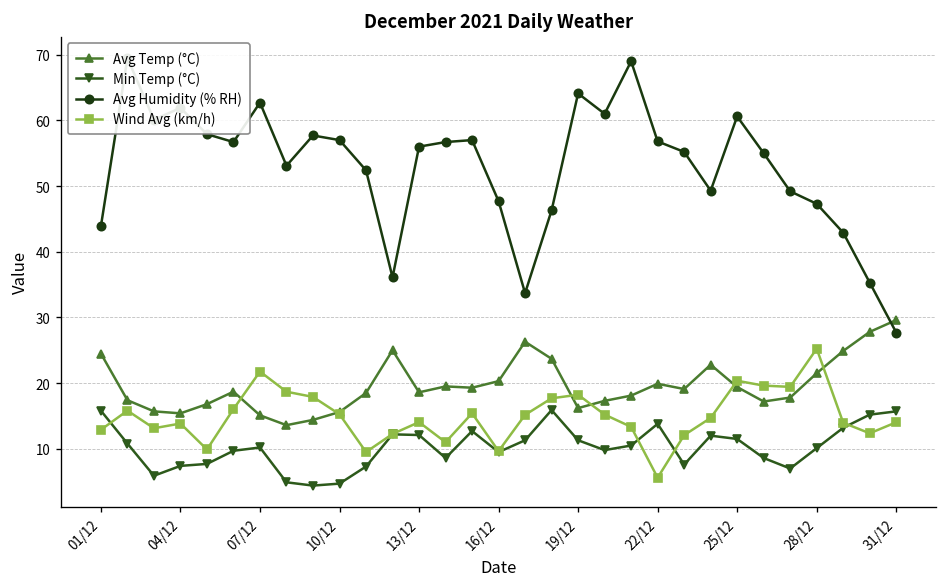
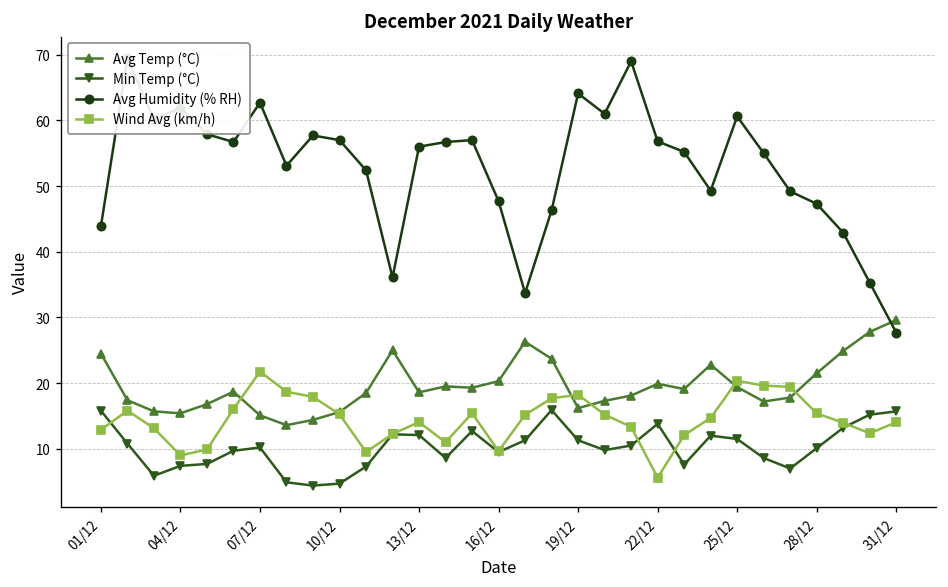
  {
    "Wind Avg (km/h)": {
      "01/12": 13,
-     "04/12": 14,
+     "04/12": 9,
      "07/12": 22,
      "13/12": 14,
      "19/12": 18,
      "22/12": 6,
      "25/12": 20,
-     "28/12": 25,
+     "28/12": 15,
      "31/12": 14
    }
  }
